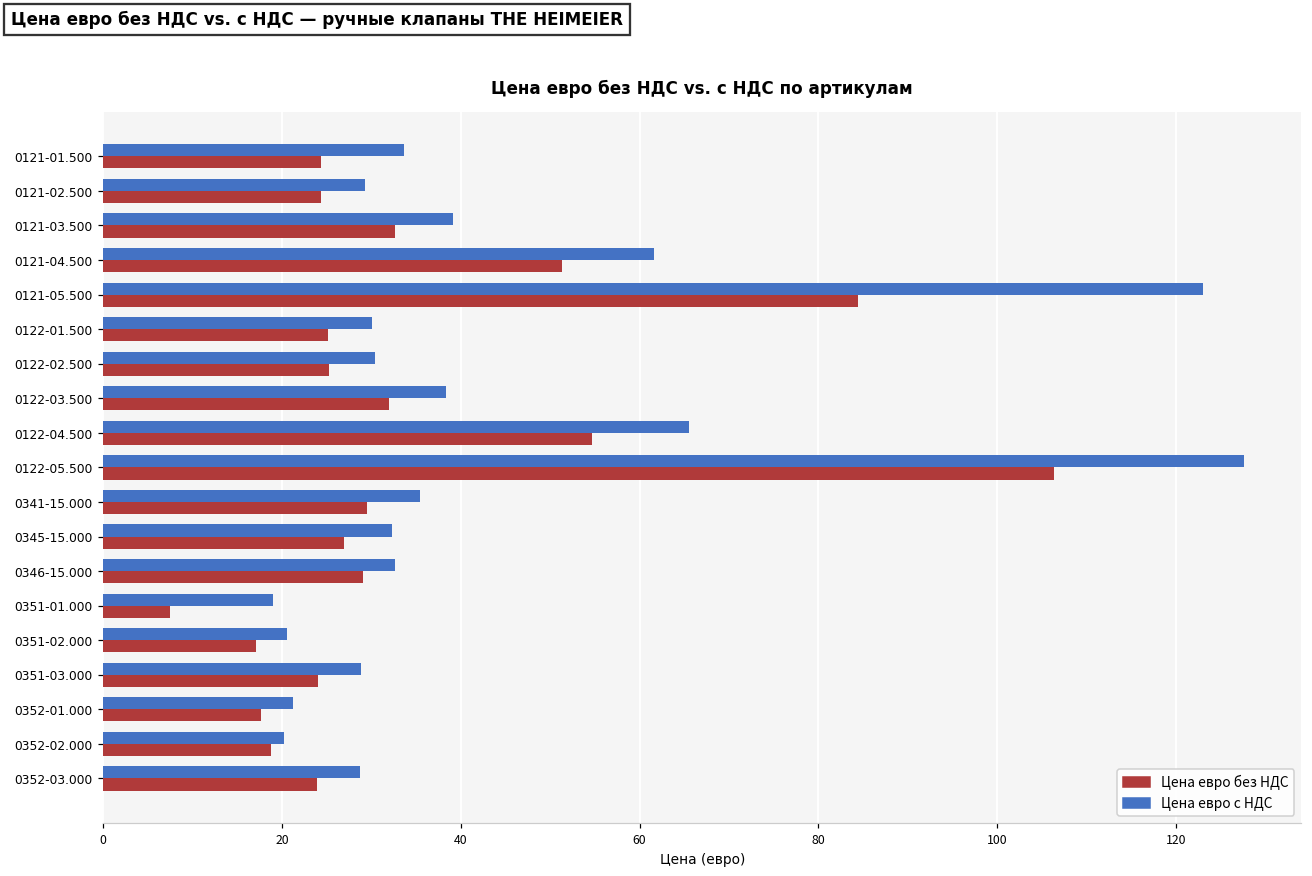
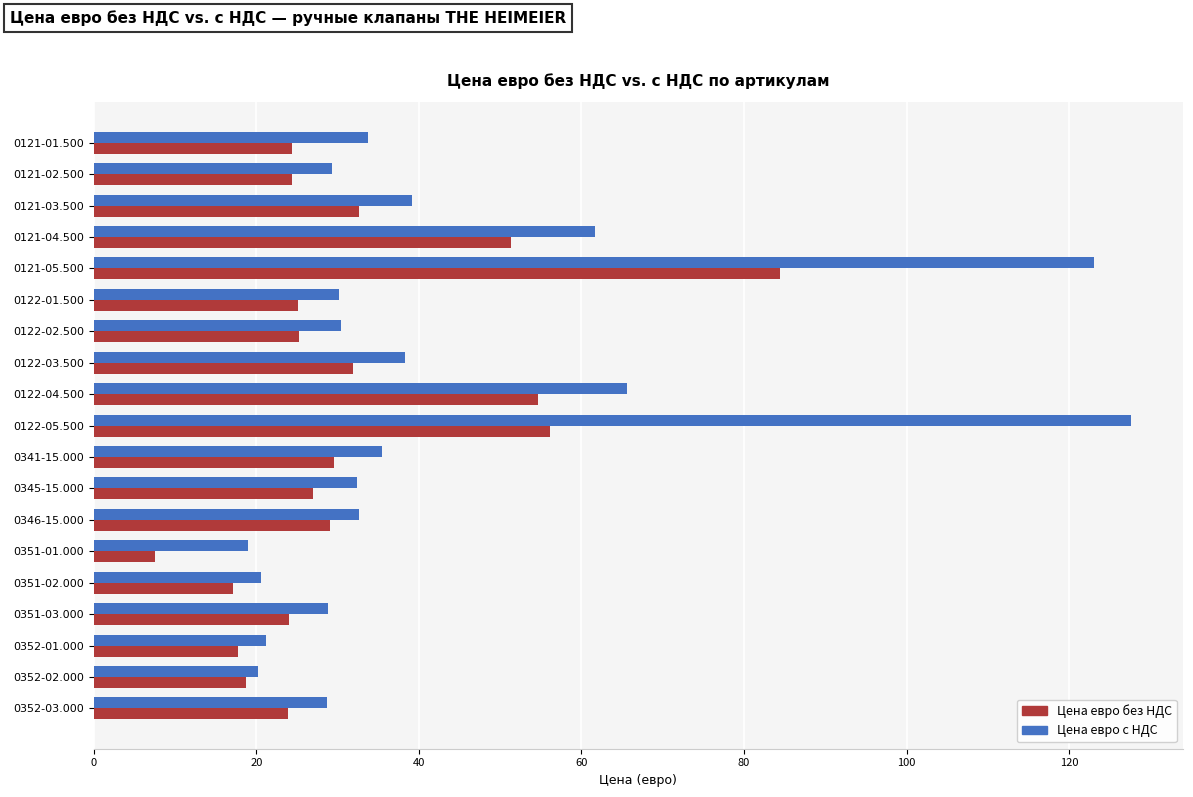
  {
    "Цена евро без НДС": {
      "0121-01.500": 24,
      "0121-02.500": 24,
      "0121-03.500": 33,
      "0121-04.500": 51,
      "0121-05.500": 84,
      "0122-01.500": 25,
      "0122-02.500": 25,
      "0122-03.500": 32,
      "0122-04.500": 55,
-     "0122-05.500": 106,
+     "0122-05.500": 56,
      "0341-15.000": 30,
      "0345-15.000": 27,
      "0346-15.000": 29,
      "0351-01.000": 7,
      "0351-02.000": 17,
      "0351-03.000": 24,
      "0352-01.000": 18,
      "0352-02.000": 19,
      "0352-03.000": 24
    },
    "Цена евро с НДС": {
      "0121-01.500": 34,
      "0121-02.500": 29,
      "0121-03.500": 39,
      "0121-04.500": 62,
      "0121-05.500": 123,
      "0122-01.500": 30,
      "0122-02.500": 30,
      "0122-03.500": 38,
      "0122-04.500": 66,
      "0122-05.500": 128,
      "0341-15.000": 35,
      "0345-15.000": 32,
      "0346-15.000": 33,
      "0351-01.000": 19,
      "0351-02.000": 21,
      "0351-03.000": 29,
      "0352-01.000": 21,
      "0352-02.000": 20,
      "0352-03.000": 29
    }
  }
